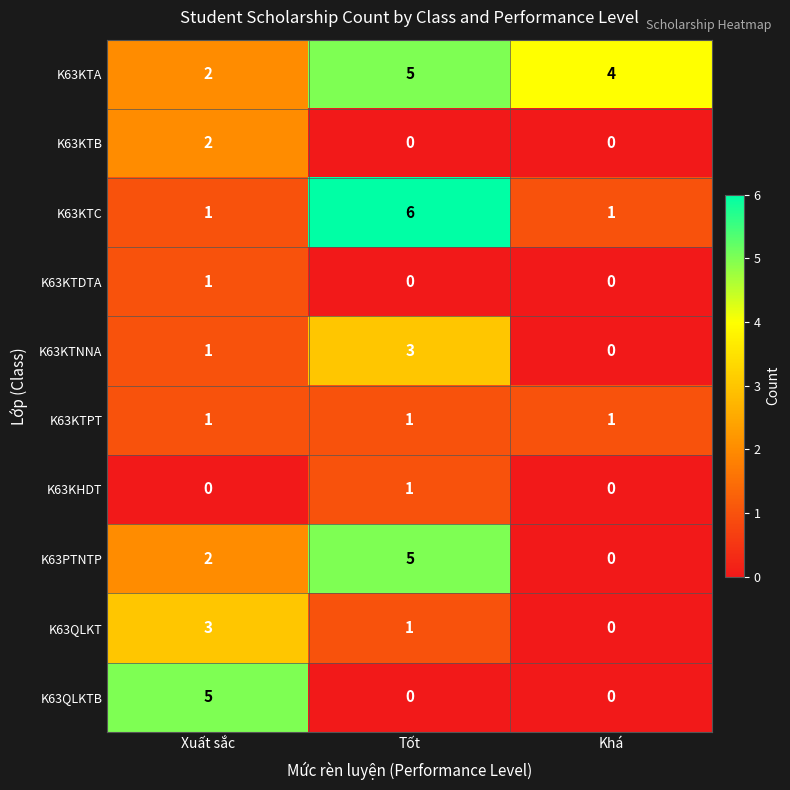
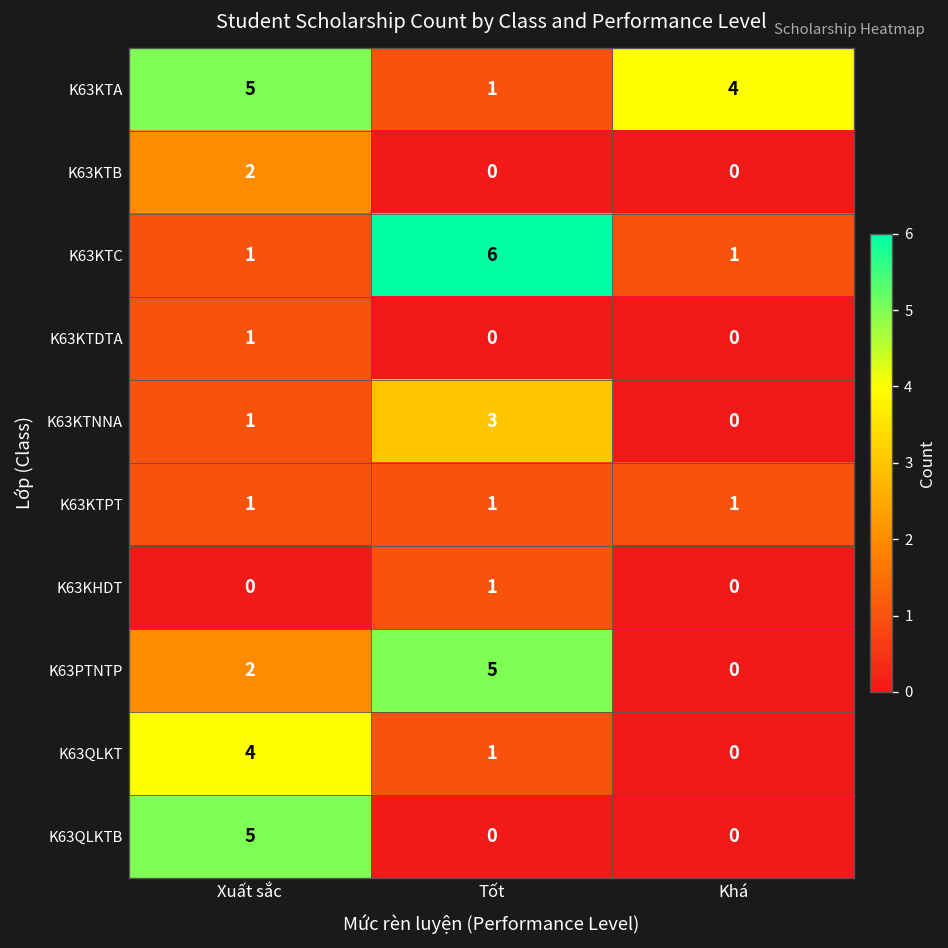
  {
    "K63KTA": {
-     "Xuất sắc": 2,
-     "Tốt": 5,
+     "Xuất sắc": 5,
+     "Tốt": 1,
      "Khá": 4
    },
    "K63KTB": {
      "Xuất sắc": 2,
      "Tốt": 0,
      "Khá": 0
    },
    "K63KTC": {
      "Xuất sắc": 1,
      "Tốt": 6,
      "Khá": 1
    },
    "K63KTDTA": {
      "Xuất sắc": 1,
      "Tốt": 0,
      "Khá": 0
    },
    "K63KTNNA": {
      "Xuất sắc": 1,
      "Tốt": 3,
      "Khá": 0
    },
    "K63KTPT": {
      "Xuất sắc": 1,
      "Tốt": 1,
      "Khá": 1
    },
    "K63KHDT": {
      "Xuất sắc": 0,
      "Tốt": 1,
      "Khá": 0
    },
    "K63PTNTP": {
      "Xuất sắc": 2,
      "Tốt": 5,
      "Khá": 0
    },
    "K63QLKT": {
-     "Xuất sắc": 3,
+     "Xuất sắc": 4,
      "Tốt": 1,
      "Khá": 0
    },
    "K63QLKTB": {
      "Xuất sắc": 5,
      "Tốt": 0,
      "Khá": 0
    }
  }
